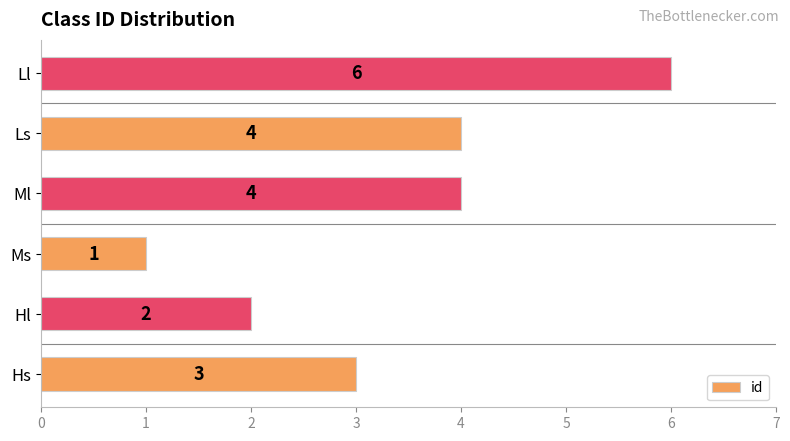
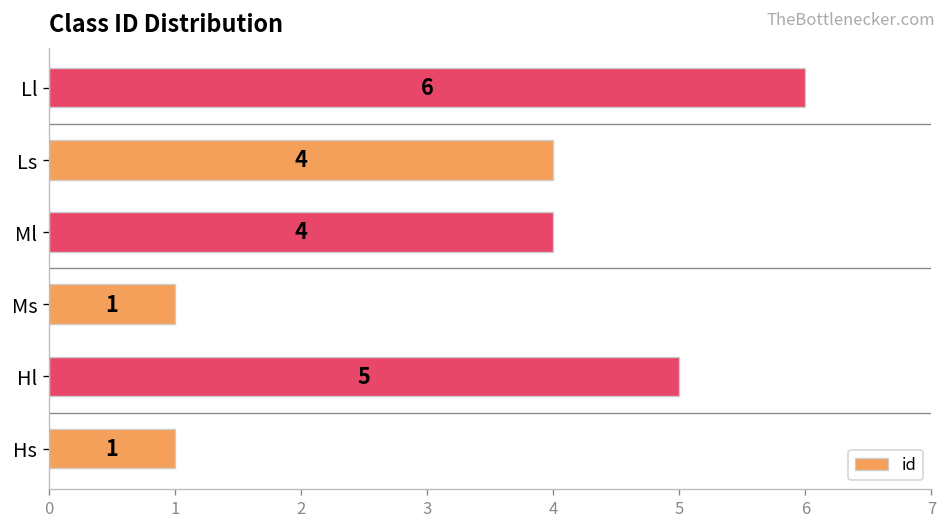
  {
    "Ll": 6,
    "Ls": 4,
    "Ml": 4,
    "Ms": 1,
-   "Hl": 2,
-   "Hs": 3
+   "Hl": 5,
+   "Hs": 1
  }
